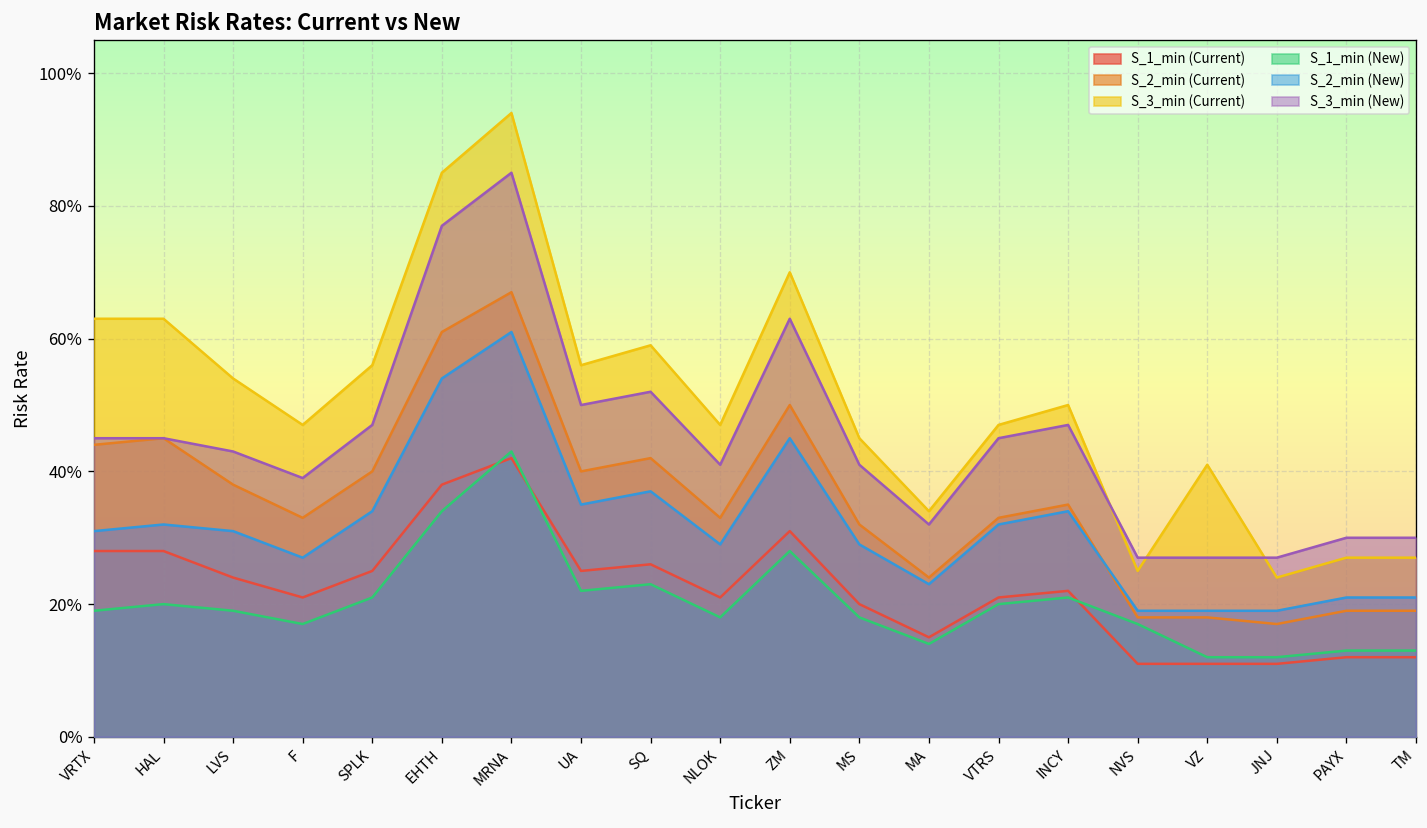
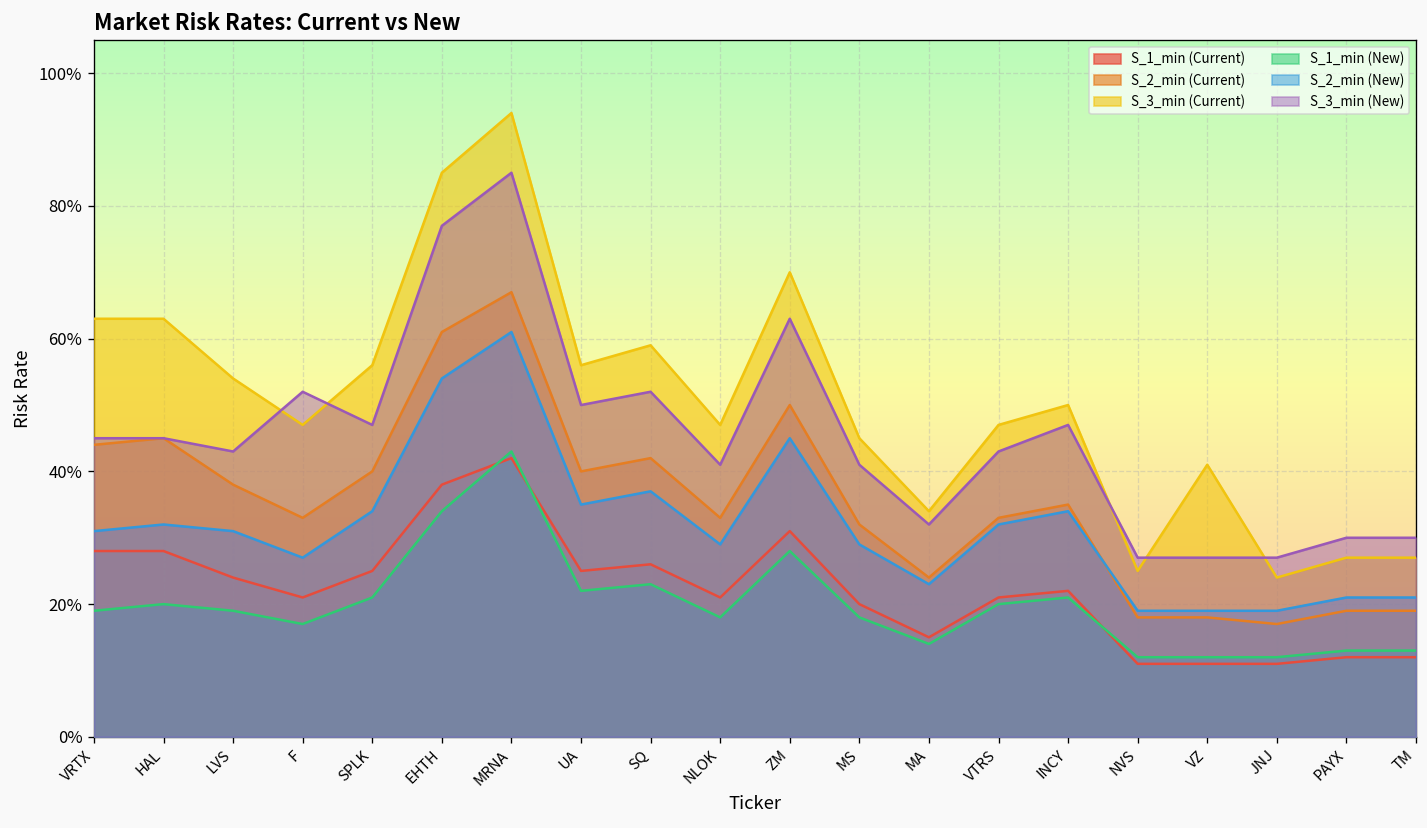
  {
    "S_3_min (Current)": {
      "VRTX": "63%",
      "HAL": "63%",
      "LVS": "54%",
      "F": "47%",
      "SPLK": "56%",
      "EHTH": "85%",
      "MRNA": "94%",
      "UA": "56%",
      "SQ": "59%",
      "NLOK": "47%",
      "ZM": "70%",
      "MS": "45%",
      "MA": "34%",
      "VTRS": "47%",
      "INCY": "50%",
      "NVS": "25%",
      "VZ": "41%",
      "JNJ": "24%",
      "PAYX": "27%",
      "TM": "27%"
    },
    "S_1_min (New)": {
      "VRTX": "19%",
      "HAL": "20%",
      "LVS": "19%",
      "F": "17%",
      "SPLK": "21%",
      "EHTH": "34%",
      "MRNA": "43%",
      "UA": "22%",
      "SQ": "23%",
      "NLOK": "18%",
      "ZM": "28%",
      "MS": "18%",
      "MA": "14%",
      "VTRS": "20%",
      "INCY": "21%",
-     "NVS": "17%",
+     "NVS": "12%",
      "VZ": "12%",
      "JNJ": "12%",
      "PAYX": "13%",
      "TM": "13%"
    },
    "S_2_min (New)": {
      "VRTX": "31%",
      "HAL": "32%",
      "LVS": "31%",
      "F": "27%",
      "SPLK": "34%",
      "EHTH": "54%",
      "MRNA": "61%",
      "UA": "35%",
      "SQ": "37%",
      "NLOK": "29%",
      "ZM": "45%",
      "MS": "29%",
      "MA": "23%",
      "VTRS": "32%",
      "INCY": "34%",
      "NVS": "19%",
      "VZ": "19%",
      "JNJ": "19%",
      "PAYX": "21%",
      "TM": "21%"
    },
    "S_3_min (New)": {
      "VRTX": "45%",
      "LVS": "43%",
-     "F": "39%",
+     "F": "52%",
      "SPLK": "47%",
      "EHTH": "77%",
      "MRNA": "85%",
      "UA": "50%",
      "SQ": "52%",
      "NLOK": "41%",
      "ZM": "63%",
      "MS": "41%",
      "MA": "32%",
-     "VTRS": "45%",
+     "VTRS": "43%",
      "INCY": "47%",
      "NVS": "27%",
      "VZ": "27%",
      "JNJ": "27%",
      "PAYX": "30%",
      "TM": "30%"
    }
  }
